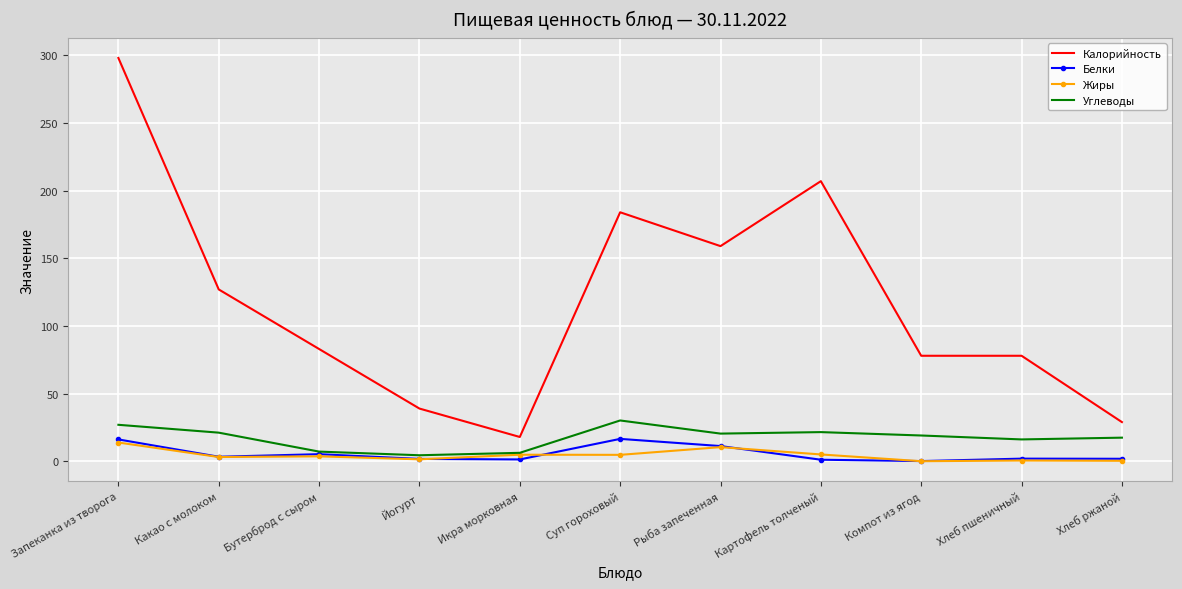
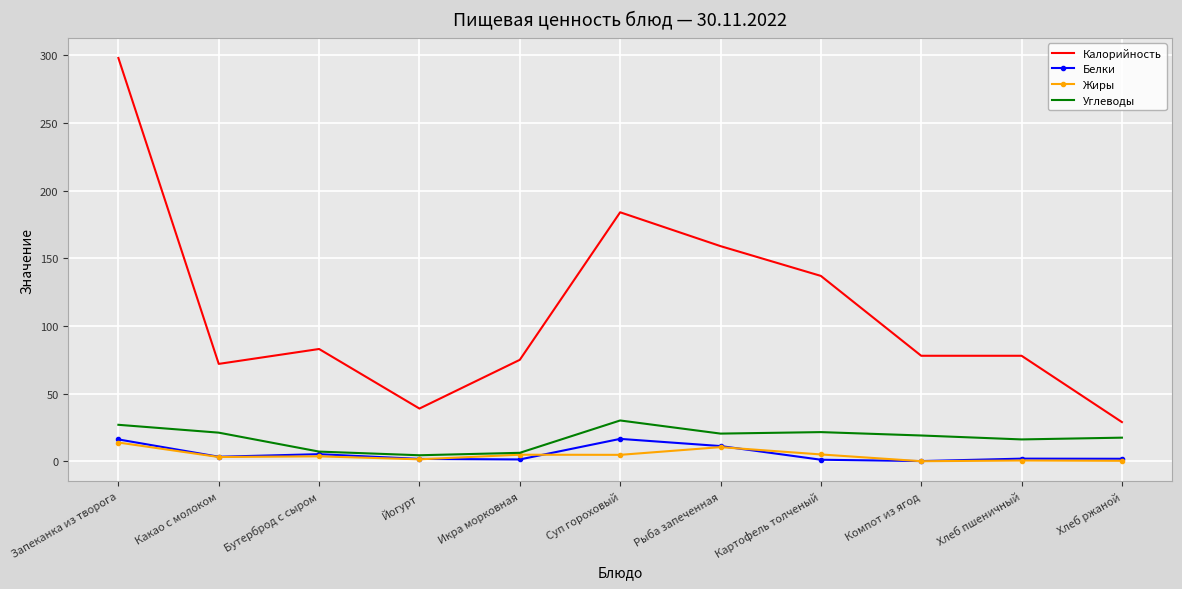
  {
    "Калорийность": {
      "Запеканка из творога": 298,
-     "Какао с молоком": 127,
+     "Какао с молоком": 72,
      "Бутерброд с сыром": 83,
      "Йогурт": 39,
-     "Икра морковная": 18,
+     "Икра морковная": 75,
      "Суп гороховый": 184,
      "Рыба запеченная": 159,
-     "Картофель толченый": 207,
+     "Картофель толченый": 137,
      "Компот из ягод": 78,
      "Хлеб пшеничный": 78,
      "Хлеб ржаной": 29
    },
    "Белки": {
      "Запеканка из творога": 16,
      "Икра морковная": 1,
      "Суп гороховый": 17,
      "Картофель толченый": 1
    },
    "Жиры": {
      "Запеканка из творога": 14,
      "Суп гороховый": 5,
      "Картофель толченый": 5
    },
    "Углеводы": {
      "Запеканка из творога": 27,
      "Какао с молоком": 21,
      "Бутерброд с сыром": 7,
      "Йогурт": 5,
      "Суп гороховый": 30,
      "Рыба запеченная": 21,
      "Картофель толченый": 22,
      "Компот из ягод": 19,
      "Хлеб пшеничный": 16,
      "Хлеб ржаной": 18
    }
  }
